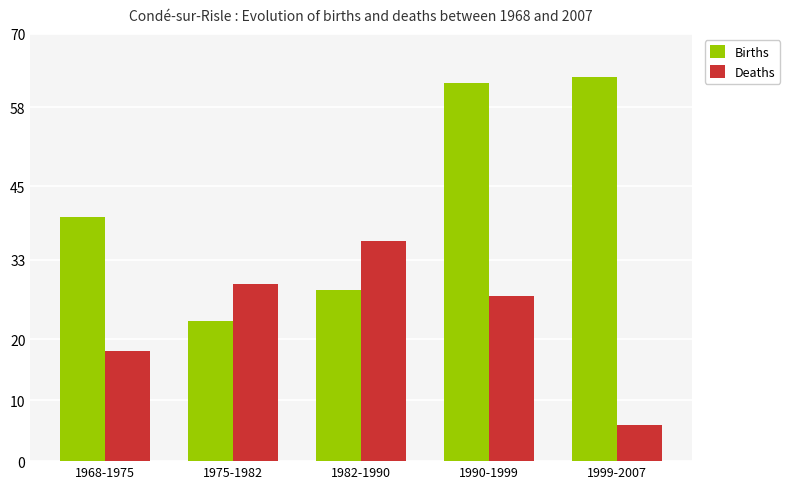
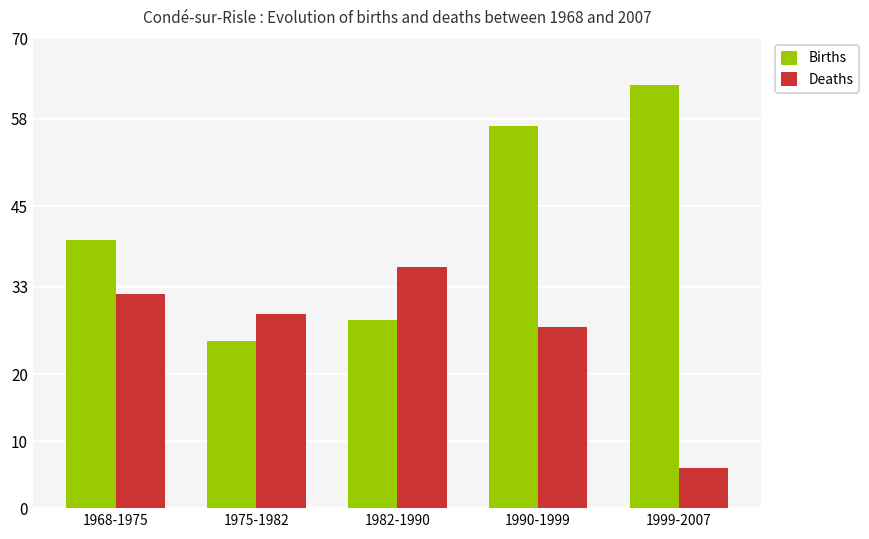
  {
    "Births": {
      "1968-1975": 40,
-     "1975-1982": 23,
+     "1975-1982": 25,
      "1982-1990": 28,
-     "1990-1999": 62,
+     "1990-1999": 57,
      "1999-2007": 63
    },
    "Deaths": {
-     "1968-1975": 18,
+     "1968-1975": 32,
      "1975-1982": 29,
      "1982-1990": 36,
      "1990-1999": 27,
      "1999-2007": 6
    }
  }
